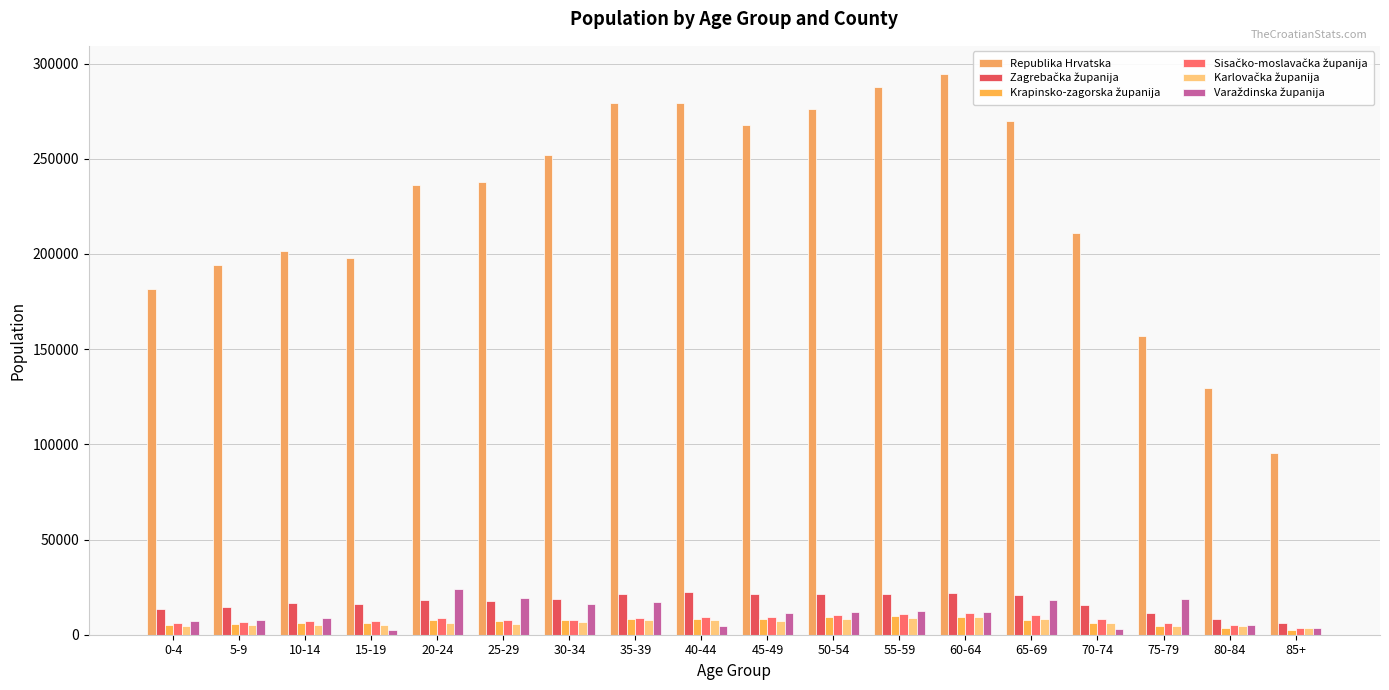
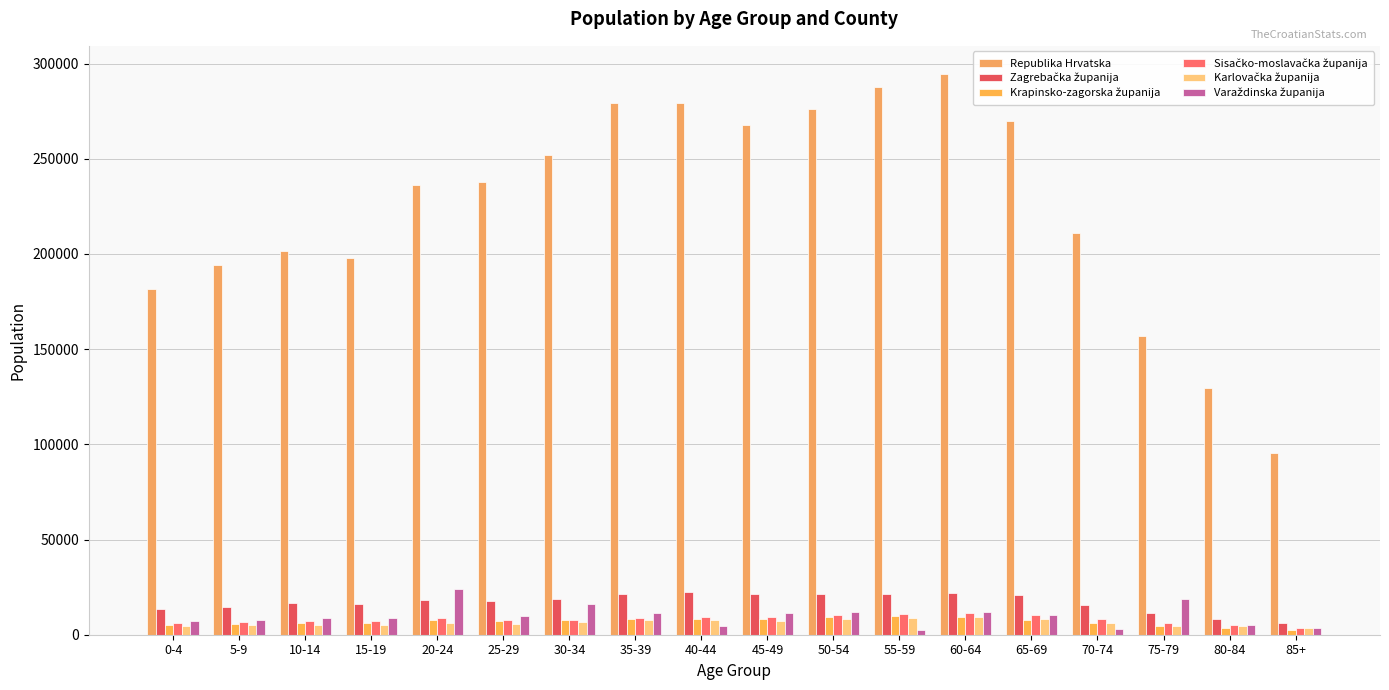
  {
    "Varaždinska županija": {
      "0-4": 7000,
      "5-9": 8000,
      "10-14": 9000,
-     "15-19": 3000,
+     "15-19": 9000,
      "20-24": 24000,
-     "25-29": 19000,
+     "25-29": 10000,
      "30-34": 16000,
-     "35-39": 17000,
+     "35-39": 12000,
      "40-44": 4000,
      "45-49": 11000,
      "50-54": 12000,
-     "55-59": 12000,
+     "55-59": 3000,
      "60-64": 12000,
-     "65-69": 18000,
+     "65-69": 10000,
      "70-74": 3000,
      "75-79": 19000,
      "80-84": 5000,
      "85+": 4000
    }
  }
